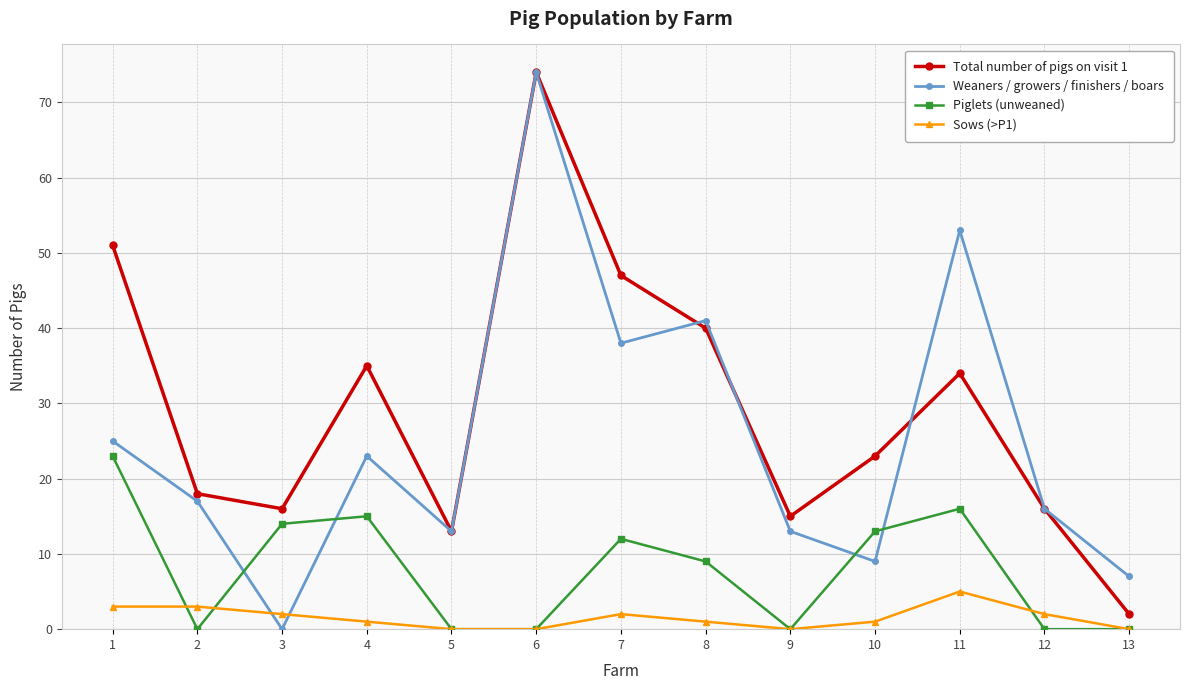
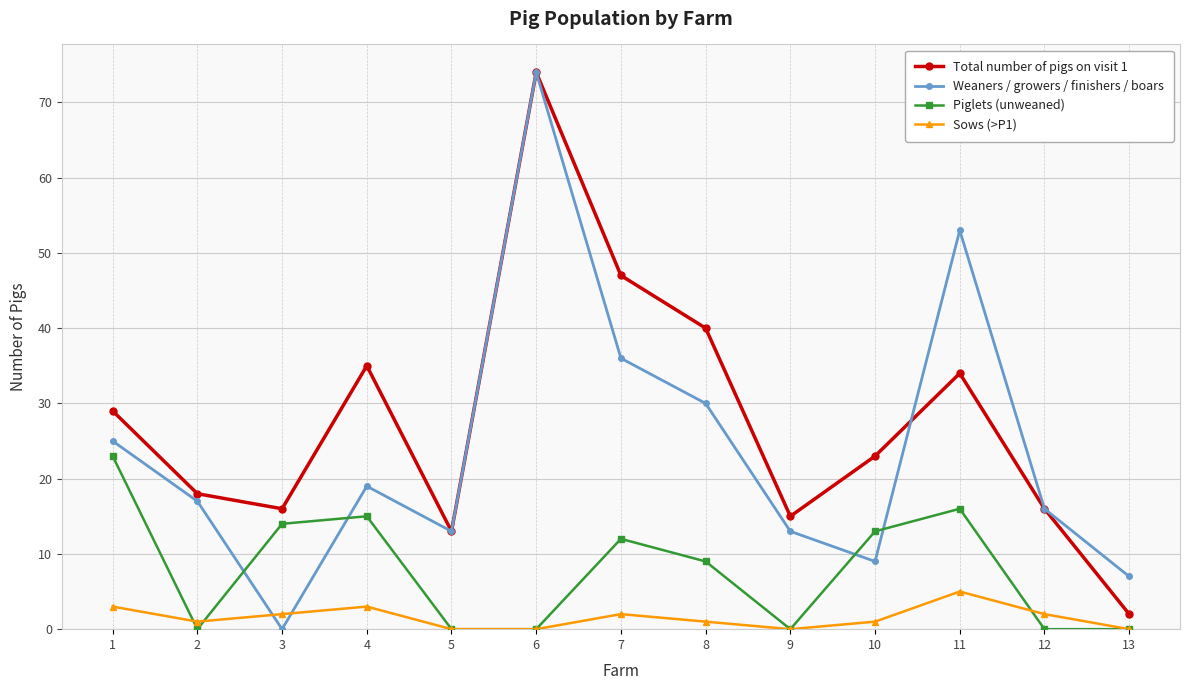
  {
    "Total number of pigs on visit 1": {
-     "1": 51,
+     "1": 29,
      "2": 18,
      "3": 16,
      "4": 35,
      "7": 47,
      "8": 40,
      "9": 15,
      "10": 23,
      "11": 34,
      "13": 2
    },
    "Weaners / growers / finishers / boars": {
      "1": 25,
      "2": 17,
      "3": 0,
-     "4": 23,
-     "7": 38,
-     "8": 41,
+     "4": 19,
+     "7": 36,
+     "8": 30,
      "9": 13,
      "10": 9,
      "11": 53,
      "13": 7
    },
    "Piglets (unweaned)": {
      "1": 23,
      "2": 0,
      "3": 14,
      "4": 15,
      "7": 12,
      "8": 9,
      "10": 13,
      "11": 16,
      "12": 0
    },
    "Sows (>P1)": {
      "1": 3,
-     "2": 3,
+     "2": 1,
      "3": 2,
-     "4": 1,
+     "4": 3,
      "7": 2,
      "8": 1,
      "10": 1,
      "11": 5,
      "12": 2
    }
  }
